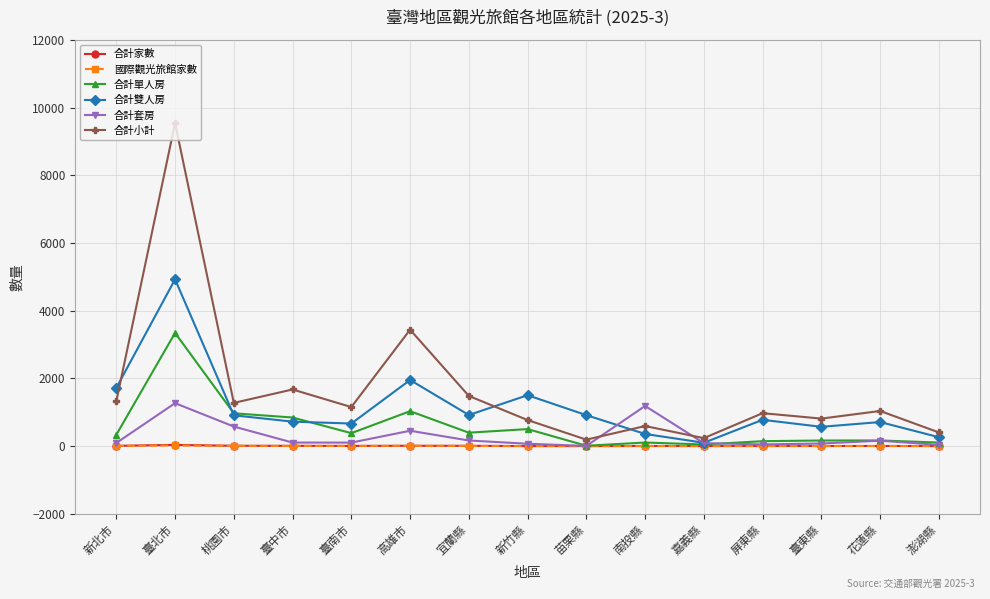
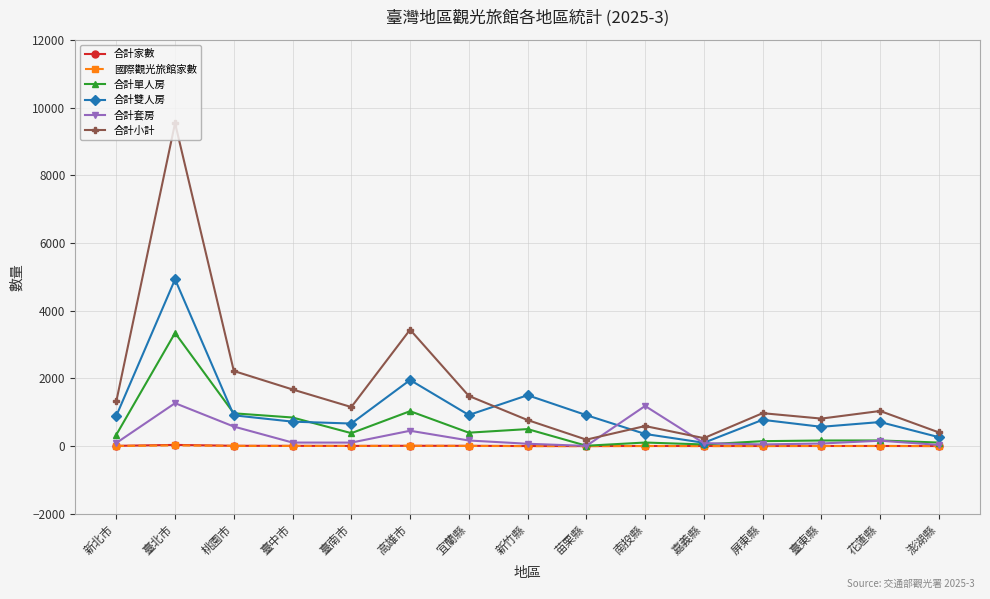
  {
    "國際觀光旅館家數": {
      "新北市": 0,
      "臺北市": 0,
      "桃園市": 0,
      "臺中市": 0,
      "臺南市": 0,
      "高雄市": 0,
      "宜蘭縣": 0,
      "南投縣": 0,
      "花蓮縣": 0
    },
    "合計單人房": {
      "新北市": 300,
      "臺北市": 3300,
      "臺中市": 800,
      "臺南市": 400,
      "高雄市": 1000,
      "宜蘭縣": 400,
      "新竹縣": 500,
      "南投縣": 100,
      "屏東縣": 100,
      "臺東縣": 200
    },
    "合計雙人房": {
-     "新北市": 1700,
+     "新北市": 900,
      "臺北市": 4900,
      "臺中市": 700,
      "臺南市": 700,
      "高雄市": 2000,
      "宜蘭縣": 900,
      "新竹縣": 1500,
      "苗栗縣": 900,
      "南投縣": 400,
      "屏東縣": 800,
      "臺東縣": 600,
      "花蓮縣": 700,
      "澎湖縣": 300
    },
    "合計套房": {
      "新北市": 100,
      "臺北市": 1300,
      "桃園市": 600,
      "臺中市": 100,
      "臺南市": 100,
      "高雄市": 500,
      "宜蘭縣": 200,
      "南投縣": 1200
    },
    "合計小計": {
      "新北市": 1300,
-     "桃園市": 1300,
+     "桃園市": 2200,
      "臺中市": 1700,
      "臺南市": 1200,
      "高雄市": 3400,
      "宜蘭縣": 1500,
      "新竹縣": 800,
      "苗栗縣": 200,
      "南投縣": 600,
      "嘉義縣": 200,
      "屏東縣": 1000,
      "臺東縣": 800,
      "花蓮縣": 1000,
      "澎湖縣": 400
    }
  }
